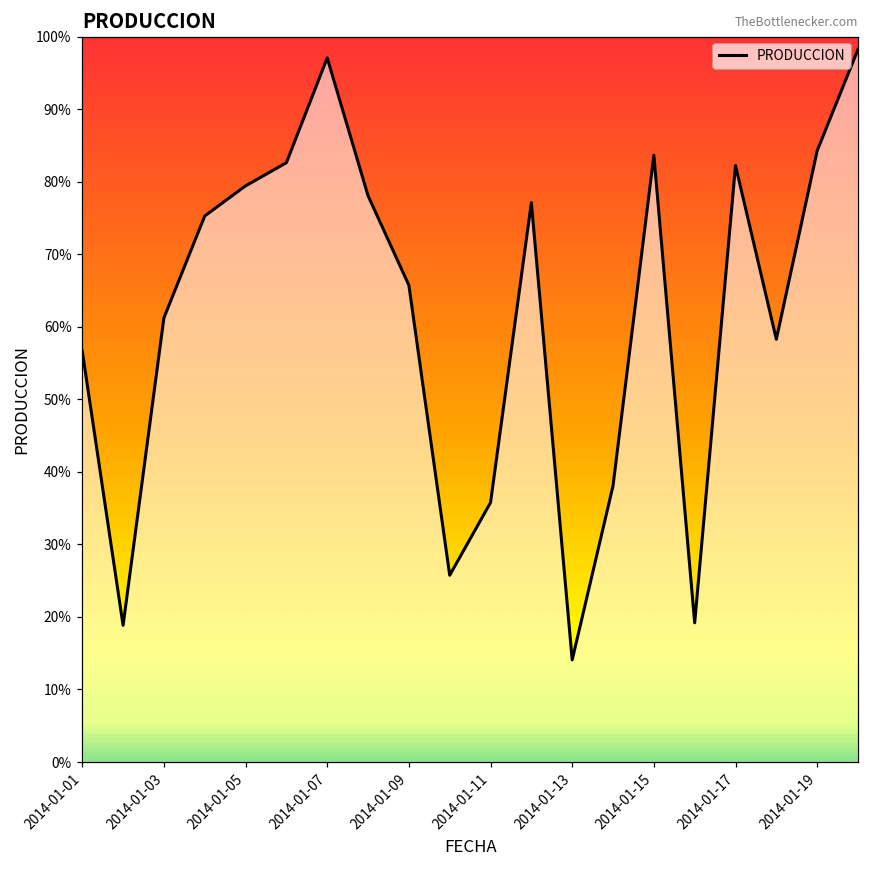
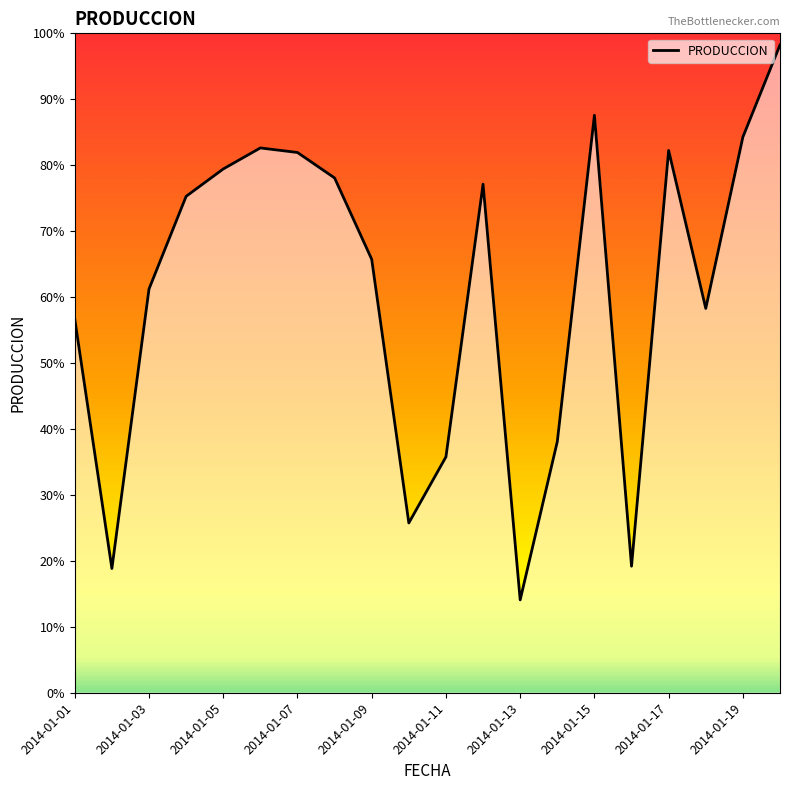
  {
    "2014-01-01": "57%",
    "2014-01-03": "61%",
    "2014-01-05": "79%",
-   "2014-01-07": "97%",
+   "2014-01-07": "82%",
    "2014-01-09": "66%",
    "2014-01-11": "36%",
    "2014-01-13": "14%",
-   "2014-01-15": "84%",
+   "2014-01-15": "88%",
    "2014-01-17": "82%",
    "2014-01-19": "84%"
  }
